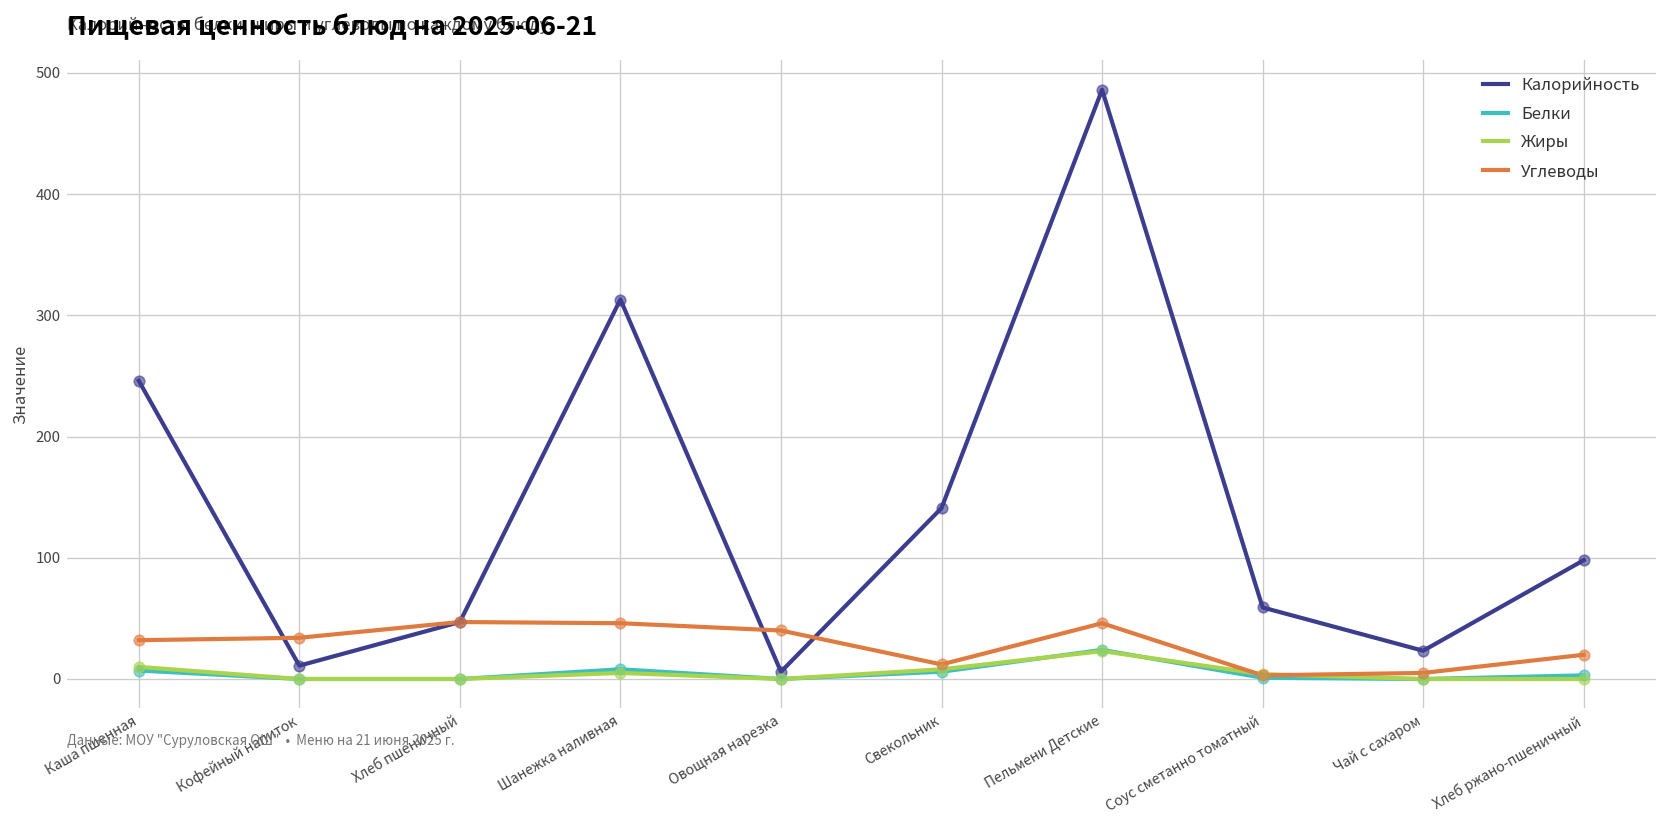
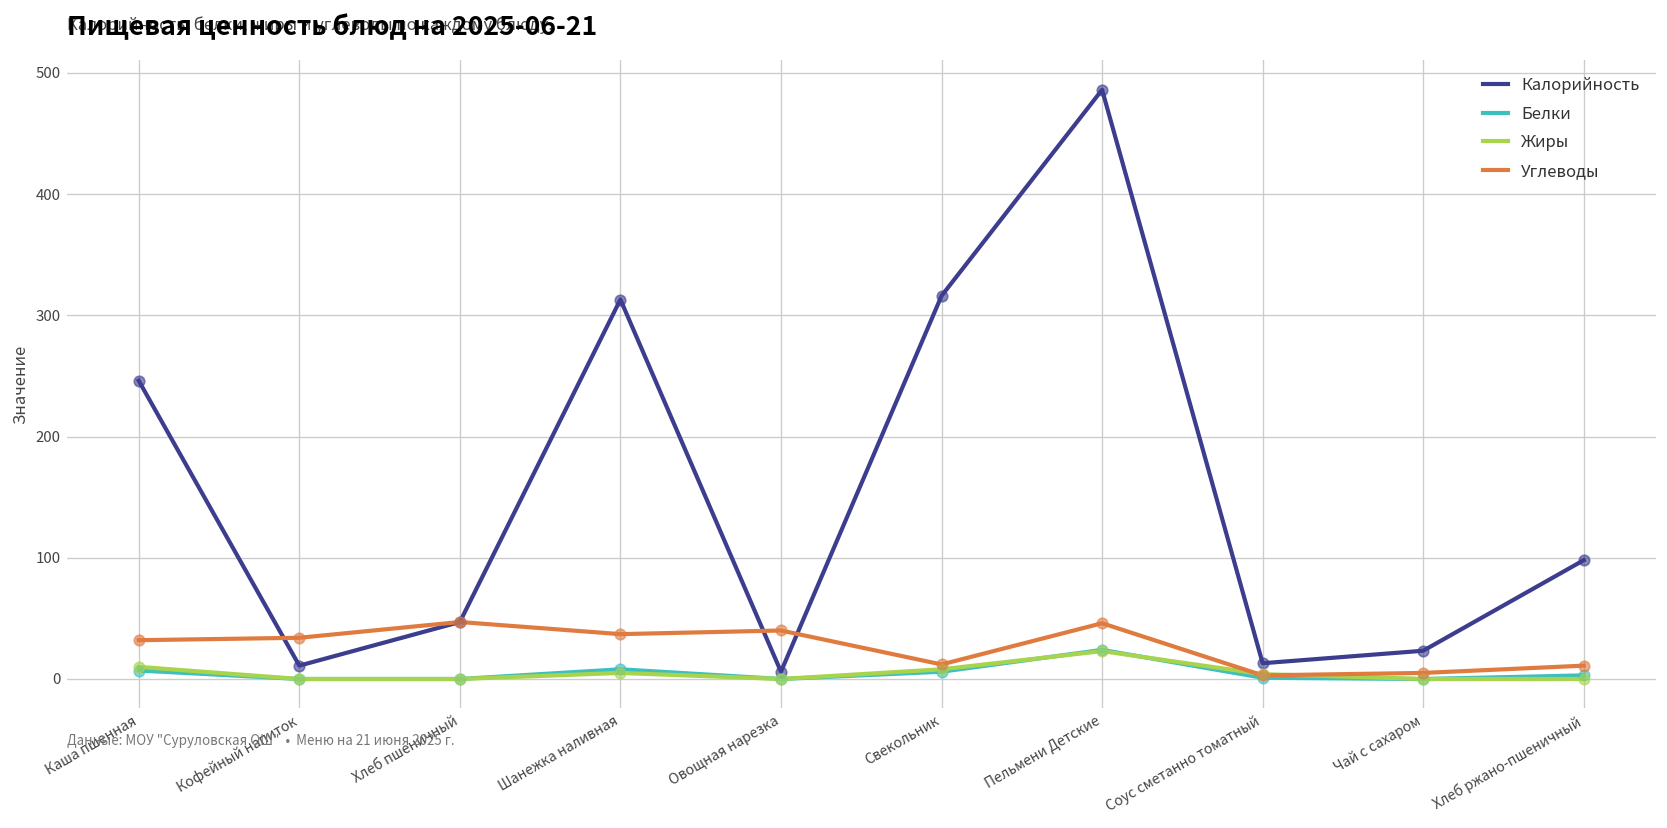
  {
    "Калорийность": {
      "Каша пшенная": 246,
      "Кофейный напиток": 11,
      "Шанежка наливная": 313,
      "Овощная нарезка": 6,
-     "Свекольник": 141,
+     "Свекольник": 316,
      "Пельмени Детские": 486,
-     "Соус сметанно томатный": 59,
+     "Соус сметанно томатный": 13,
      "Чай с сахаром": 23,
      "Хлеб ржано-пшеничный": 98
    },
    "Белки": {
      "Каша пшенная": 7,
      "Шанежка наливная": 8,
      "Хлеб ржано-пшеничный": 3
    },
    "Жиры": {
      "Каша пшенная": 10,
      "Шанежка наливная": 5,
      "Хлеб ржано-пшеничный": 0
    },
    "Углеводы": {
      "Каша пшенная": 32,
      "Кофейный напиток": 34,
-     "Шанежка наливная": 46,
+     "Шанежка наливная": 37,
      "Овощная нарезка": 40,
      "Свекольник": 12,
      "Пельмени Детские": 46,
      "Чай с сахаром": 5,
-     "Хлеб ржано-пшеничный": 20
+     "Хлеб ржано-пшеничный": 11
    }
  }
